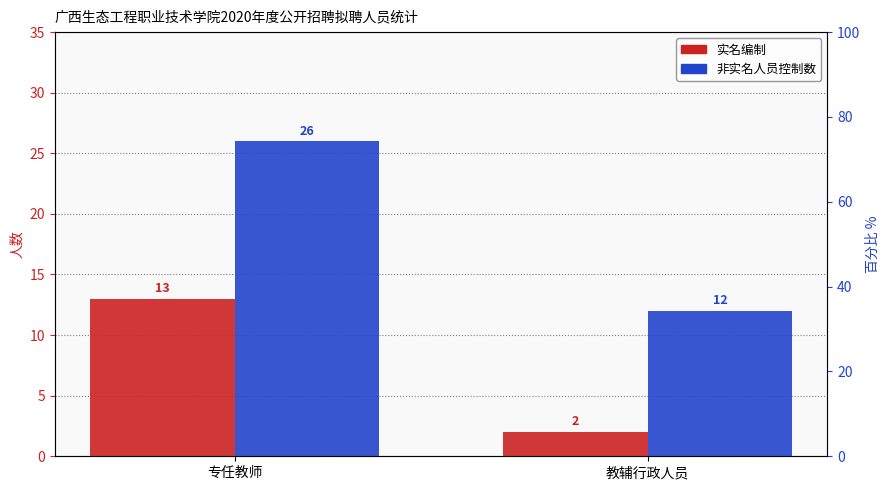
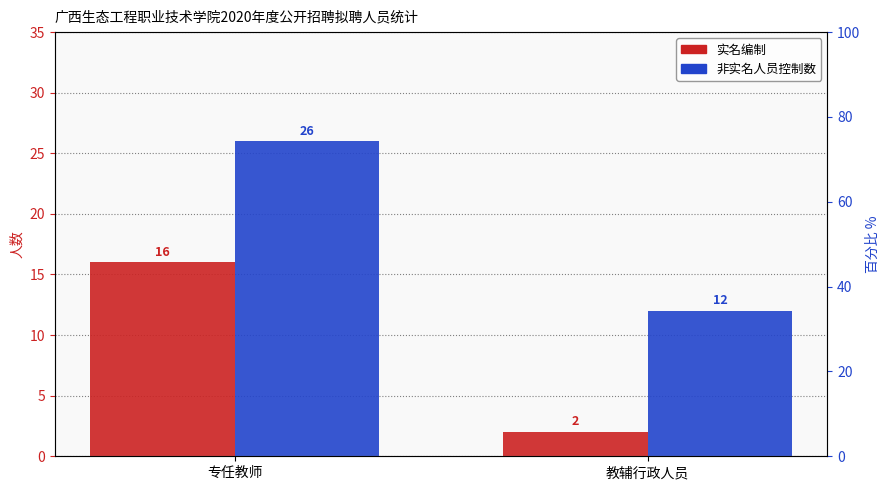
  {
    "实名编制": {
-     "专任教师": 13,
+     "专任教师": 16,
      "教辅行政人员": 2
    },
    "非实名人员控制数": {
      "专任教师": 26,
      "教辅行政人员": 12
    }
  }
